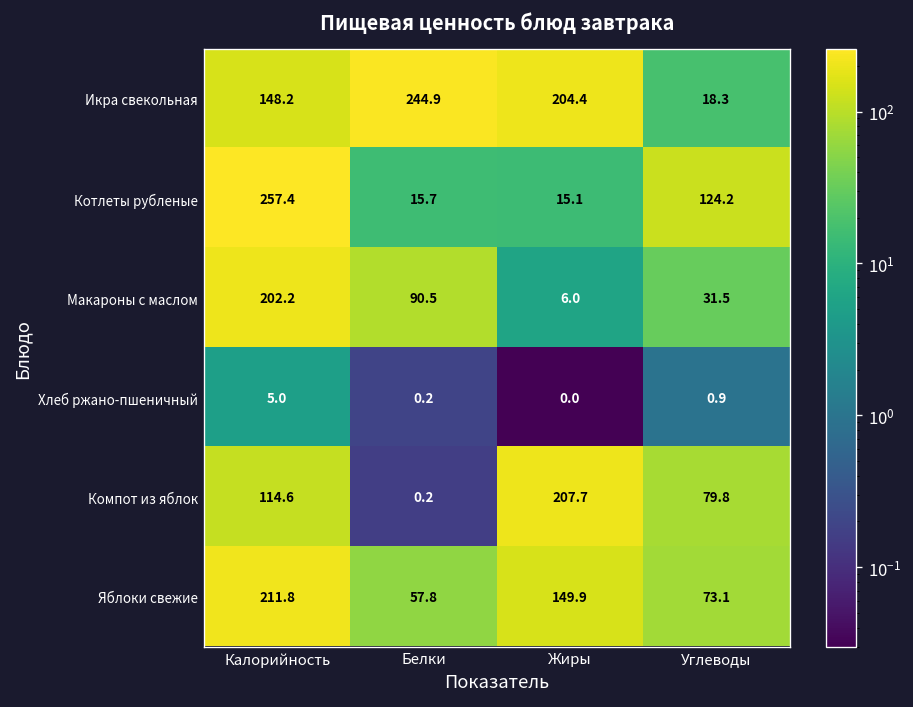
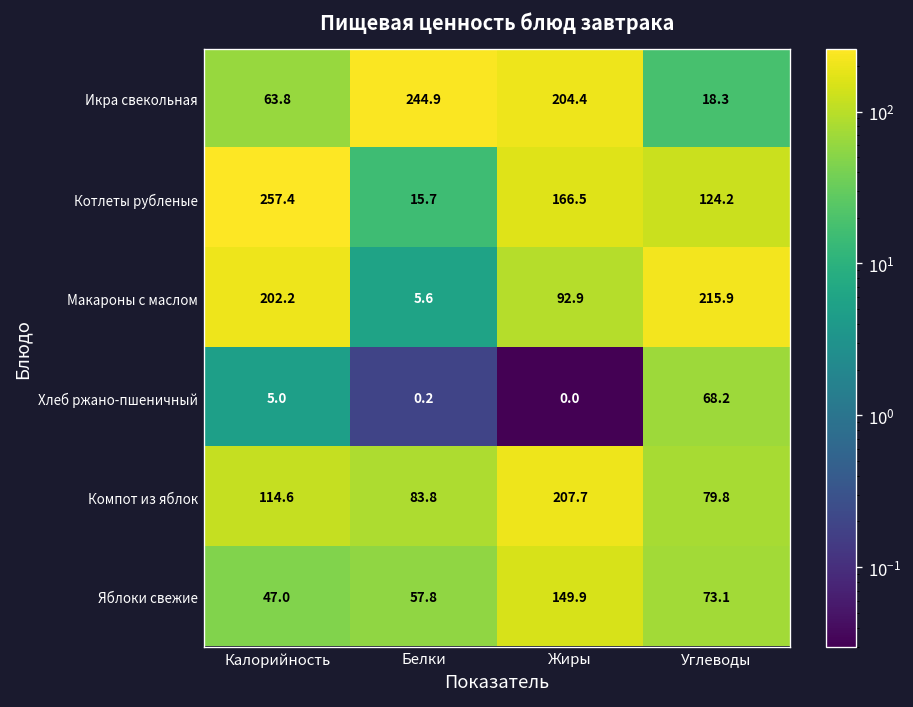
  {
    "Икра свекольная": {
-     "Калорийность": 148.2,
+     "Калорийность": 63.8,
      "Белки": 244.9,
      "Жиры": 204.4,
      "Углеводы": 18.3
    },
    "Котлеты рубленые": {
      "Калорийность": 257.4,
      "Белки": 15.7,
-     "Жиры": 15.1,
+     "Жиры": 166.5,
      "Углеводы": 124.2
    },
    "Макароны с маслом": {
      "Калорийность": 202.2,
-     "Белки": 90.5,
-     "Жиры": 6.0,
-     "Углеводы": 31.5
+     "Белки": 5.6,
+     "Жиры": 92.9,
+     "Углеводы": 215.9
    },
    "Хлеб ржано-пшеничный": {
      "Калорийность": 5.0,
      "Белки": 0.2,
      "Жиры": 0.0,
-     "Углеводы": 0.9
+     "Углеводы": 68.2
    },
    "Компот из яблок": {
      "Калорийность": 114.6,
-     "Белки": 0.2,
+     "Белки": 83.8,
      "Жиры": 207.7,
      "Углеводы": 79.8
    },
    "Яблоки свежие": {
-     "Калорийность": 211.8,
+     "Калорийность": 47.0,
      "Белки": 57.8,
      "Жиры": 149.9,
      "Углеводы": 73.1
    }
  }
